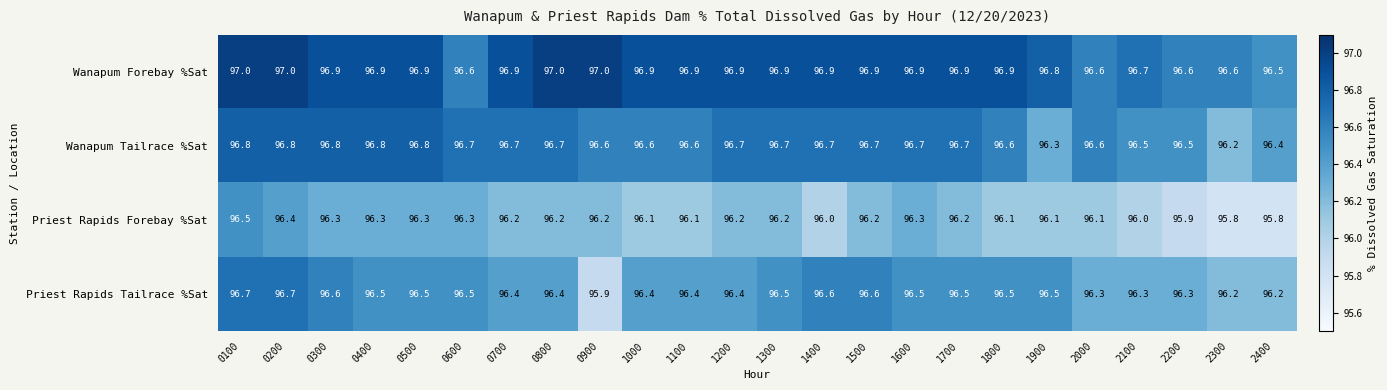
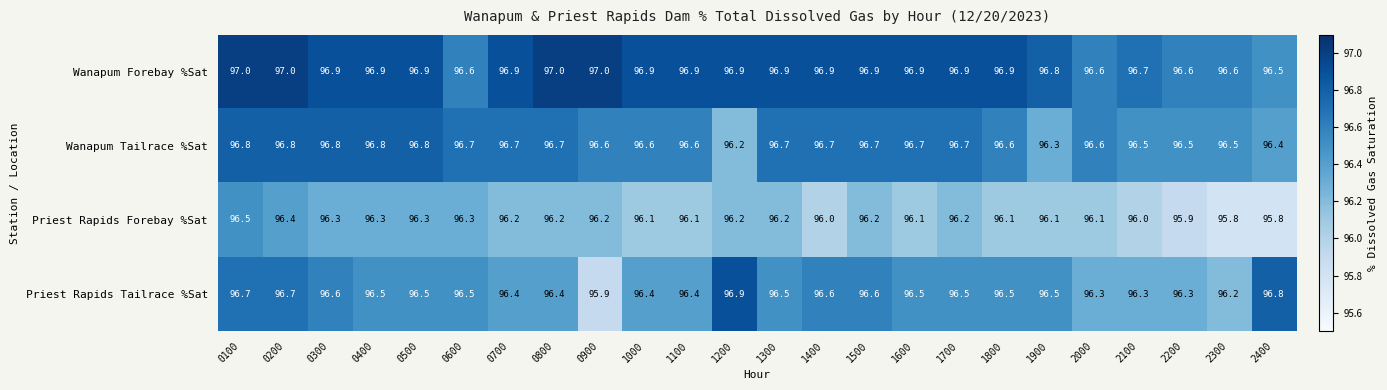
  {
    "Wanapum Forebay %Sat": {
      "0100": 97.0,
      "0200": 97.0,
      "0300": 96.9,
      "0400": 96.9,
      "0500": 96.9,
      "0600": 96.6,
      "0700": 96.9,
      "0800": 97.0,
      "0900": 97.0,
      "1000": 96.9,
      "1100": 96.9,
      "1200": 96.9,
      "1300": 96.9,
      "1400": 96.9,
      "1500": 96.9,
      "1600": 96.9,
      "1700": 96.9,
      "1800": 96.9,
      "1900": 96.8,
      "2000": 96.6,
      "2100": 96.7,
      "2200": 96.6,
      "2300": 96.6,
      "2400": 96.5
    },
    "Wanapum Tailrace %Sat": {
      "0100": 96.8,
      "0200": 96.8,
      "0300": 96.8,
      "0400": 96.8,
      "0500": 96.8,
      "0600": 96.7,
      "0700": 96.7,
      "0800": 96.7,
      "0900": 96.6,
      "1000": 96.6,
      "1100": 96.6,
-     "1200": 96.7,
+     "1200": 96.2,
      "1300": 96.7,
      "1400": 96.7,
      "1500": 96.7,
      "1600": 96.7,
      "1700": 96.7,
      "1800": 96.6,
      "1900": 96.3,
      "2000": 96.6,
      "2100": 96.5,
      "2200": 96.5,
-     "2300": 96.2,
+     "2300": 96.5,
      "2400": 96.4
    },
    "Priest Rapids Forebay %Sat": {
      "0100": 96.5,
      "0200": 96.4,
      "0300": 96.3,
      "0400": 96.3,
      "0500": 96.3,
      "0600": 96.3,
      "0700": 96.2,
      "0800": 96.2,
      "0900": 96.2,
      "1000": 96.1,
      "1100": 96.1,
      "1200": 96.2,
      "1300": 96.2,
      "1400": 96.0,
      "1500": 96.2,
-     "1600": 96.3,
+     "1600": 96.1,
      "1700": 96.2,
      "1800": 96.1,
      "1900": 96.1,
      "2000": 96.1,
      "2100": 96.0,
      "2200": 95.9,
      "2300": 95.8,
      "2400": 95.8
    },
    "Priest Rapids Tailrace %Sat": {
      "0100": 96.7,
      "0200": 96.7,
      "0300": 96.6,
      "0400": 96.5,
      "0500": 96.5,
      "0600": 96.5,
      "0700": 96.4,
      "0800": 96.4,
      "0900": 95.9,
      "1000": 96.4,
      "1100": 96.4,
-     "1200": 96.4,
+     "1200": 96.9,
      "1300": 96.5,
      "1400": 96.6,
      "1500": 96.6,
      "1600": 96.5,
      "1700": 96.5,
      "1800": 96.5,
      "1900": 96.5,
      "2000": 96.3,
      "2100": 96.3,
      "2200": 96.3,
      "2300": 96.2,
-     "2400": 96.2
+     "2400": 96.8
    }
  }
